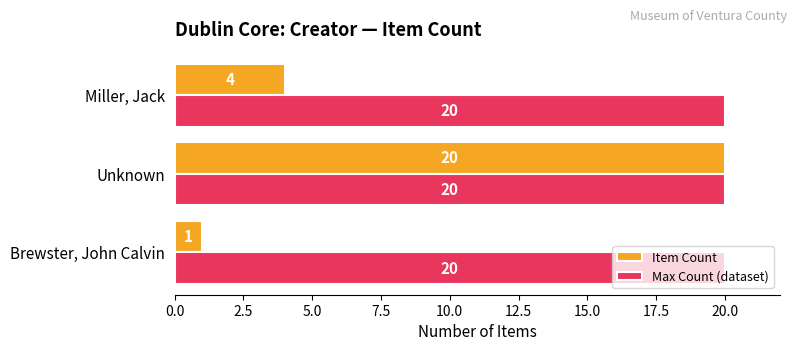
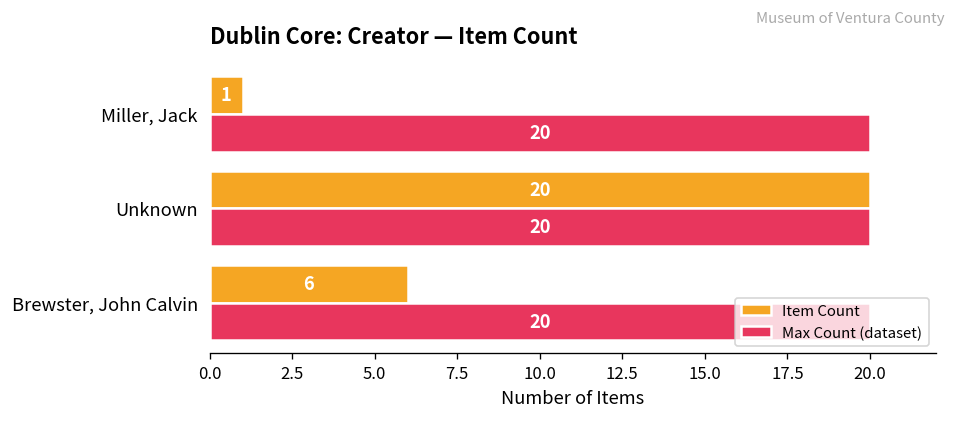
  {
    "Item Count": {
-     "Miller, Jack": 4,
+     "Miller, Jack": 1,
      "Unknown": 20,
-     "Brewster, John Calvin": 1
+     "Brewster, John Calvin": 6
    },
    "Max Count (dataset)": {
      "Miller, Jack": 20,
      "Unknown": 20
    }
  }
